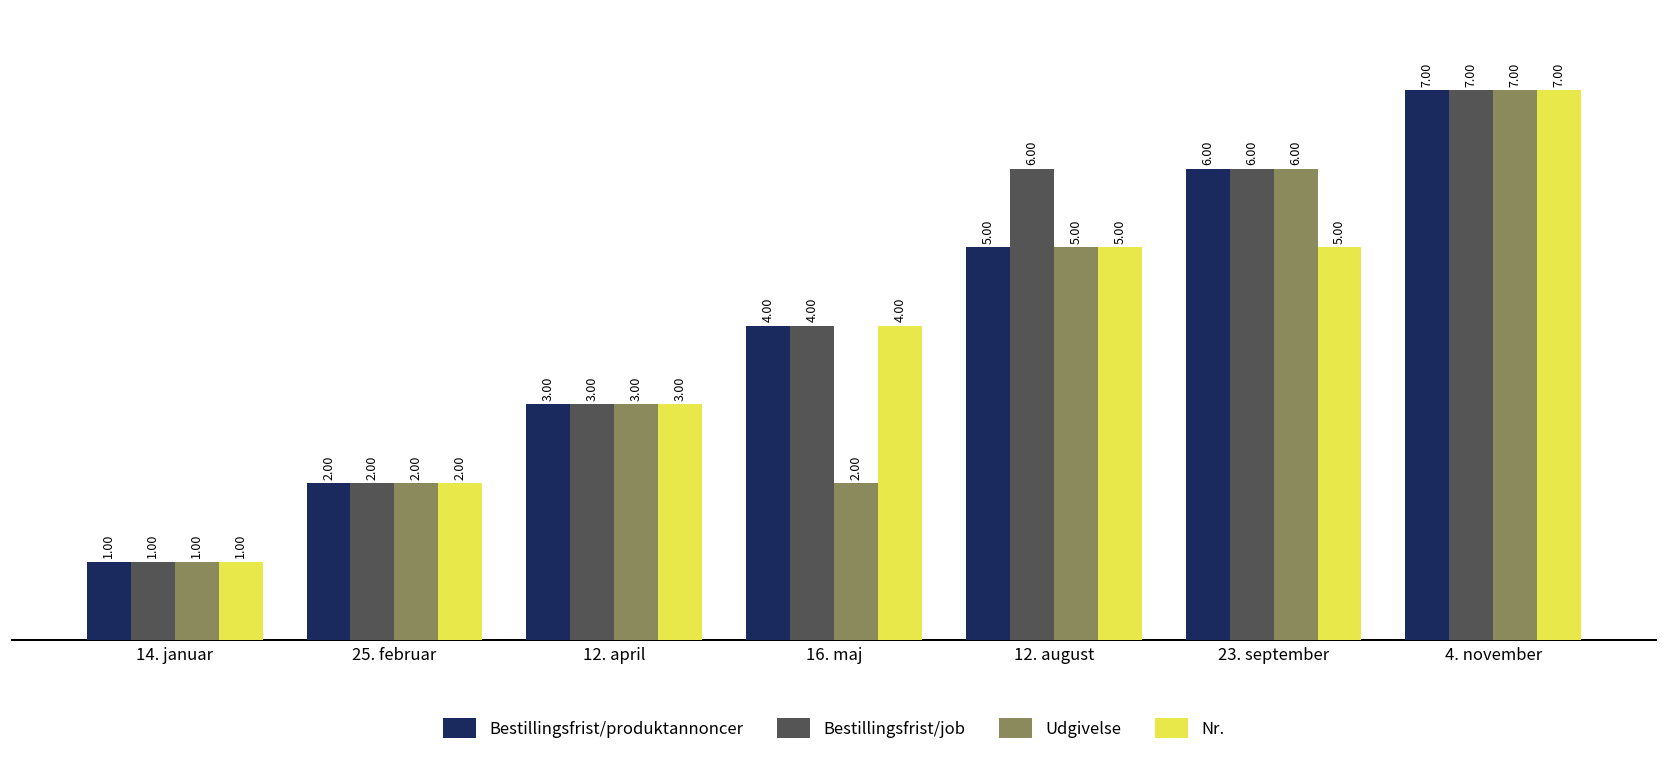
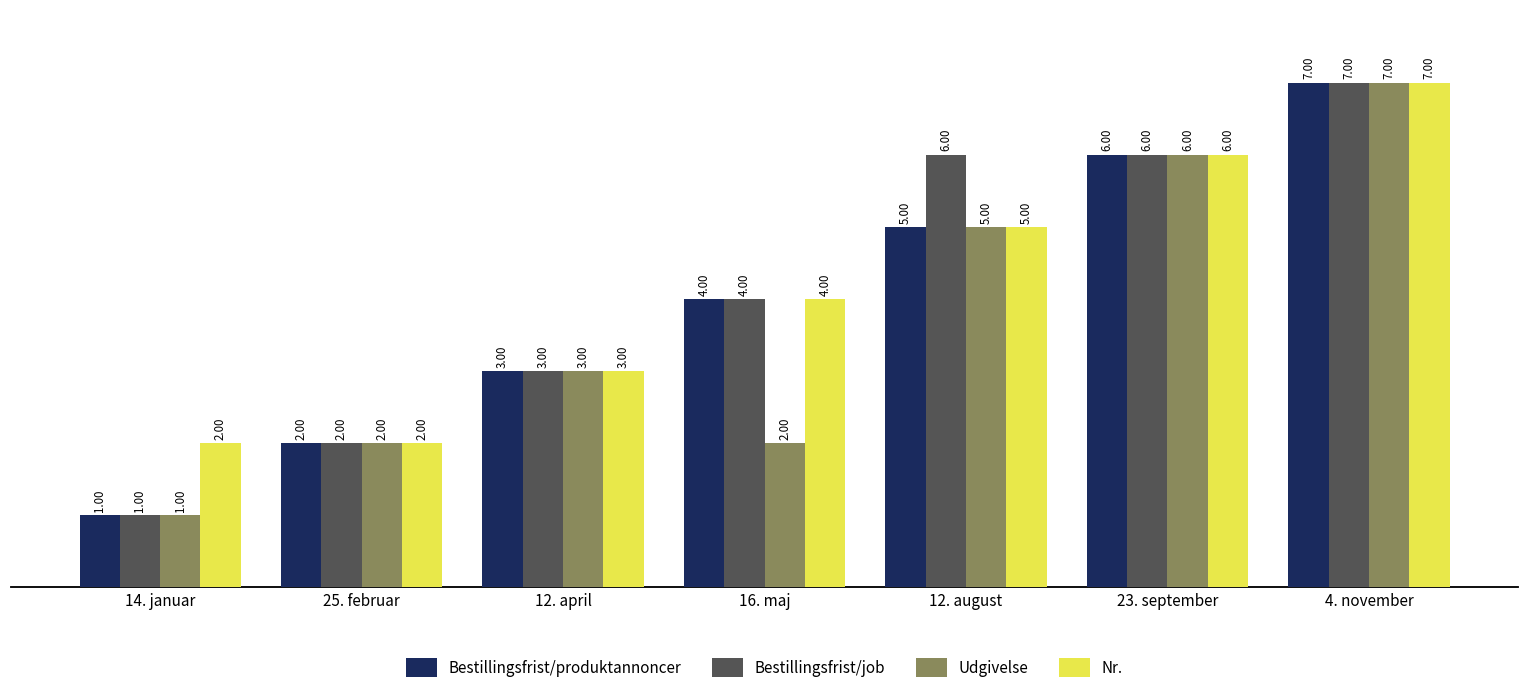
  {
    "Bestillingsfrist/produktannoncer": {
      "14. januar": 1.00,
      "25. februar": 2.00,
      "12. april": 3.00,
      "16. maj": 4.00,
      "12. august": 5.00,
      "23. september": 6.00,
      "4. november": 7.00
    },
    "Bestillingsfrist/job": {
      "14. januar": 1.00,
      "25. februar": 2.00,
      "12. april": 3.00,
      "16. maj": 4.00,
      "12. august": 6.00,
      "23. september": 6.00,
      "4. november": 7.00
    },
    "Udgivelse": {
      "14. januar": 1.00,
      "25. februar": 2.00,
      "12. april": 3.00,
      "16. maj": 2.00,
      "12. august": 5.00,
      "23. september": 6.00,
      "4. november": 7.00
    },
    "Nr.": {
-     "14. januar": 1.00,
+     "14. januar": 2.00,
      "25. februar": 2.00,
      "12. april": 3.00,
      "16. maj": 4.00,
      "12. august": 5.00,
-     "23. september": 5.00,
+     "23. september": 6.00,
      "4. november": 7.00
    }
  }
